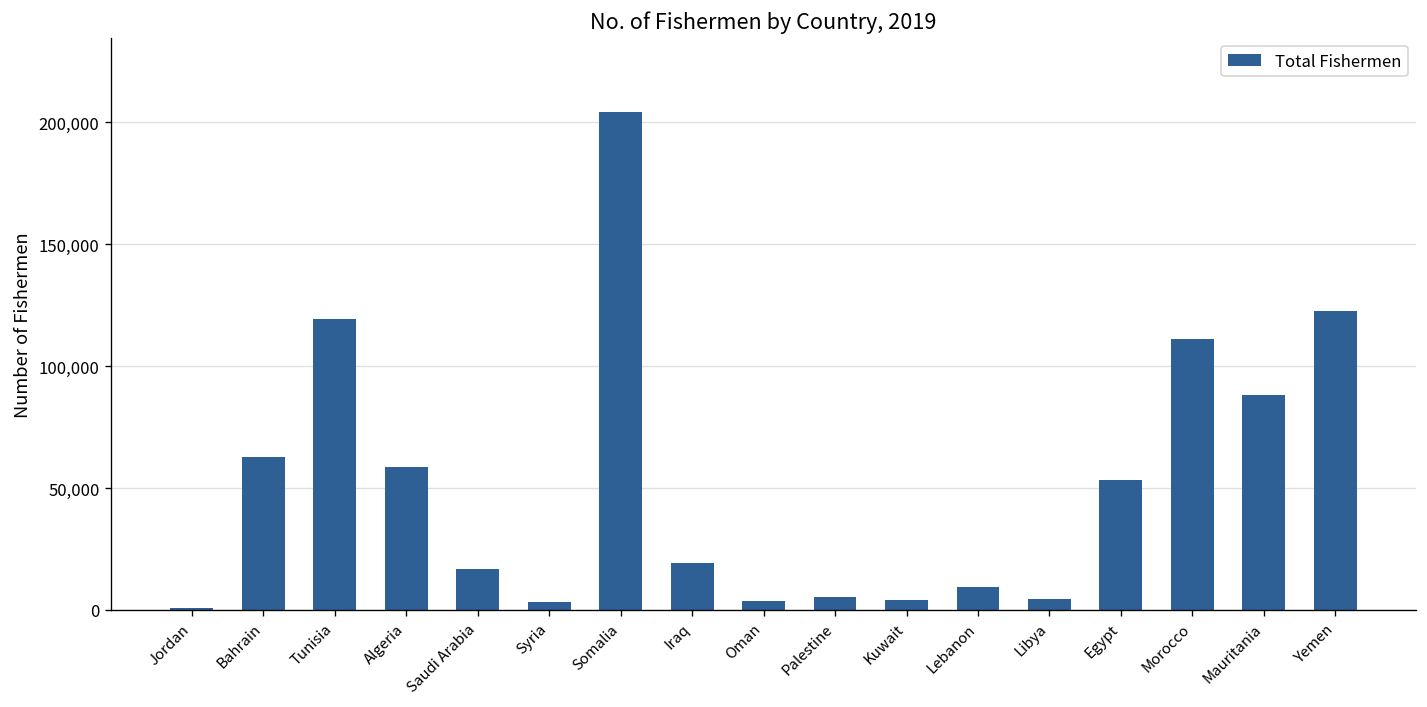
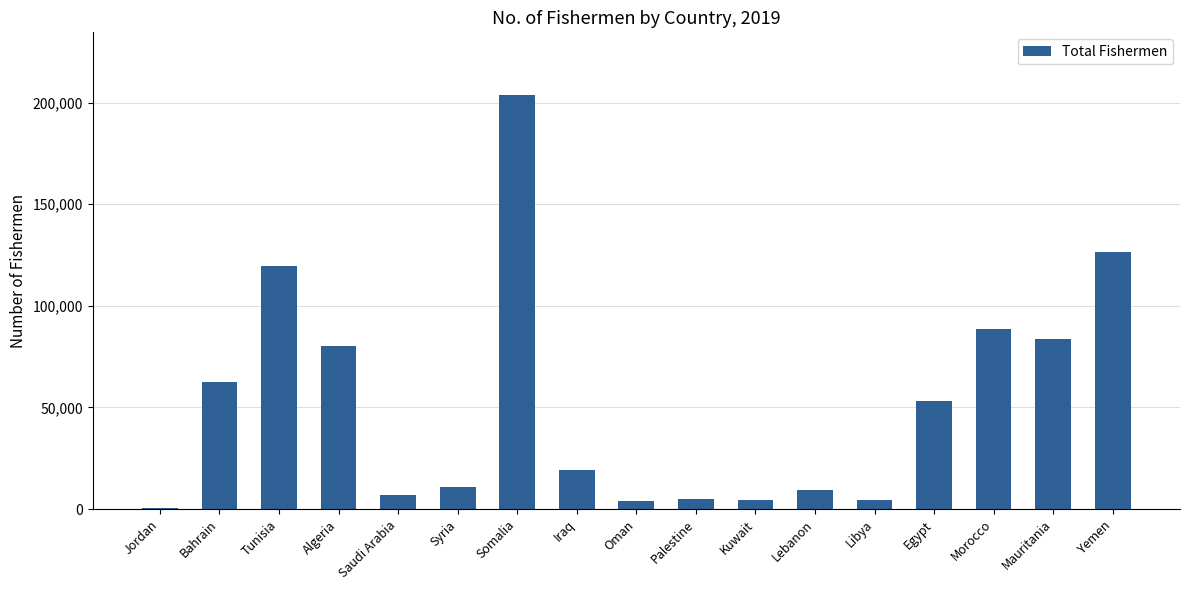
  {
    "Bahrain": "63,000",
    "Tunisia": "119,000",
-   "Algeria": "59,000",
-   "Saudi Arabia": "17,000",
-   "Syria": "3,000",
+   "Algeria": "80,000",
+   "Saudi Arabia": "7,000",
+   "Syria": "11,000",
    "Somalia": "204,000",
    "Iraq": "19,000",
    "Oman": "4,000",
    "Palestine": "5,000",
    "Kuwait": "4,000",
    "Lebanon": "10,000",
    "Libya": "4,000",
    "Egypt": "53,000",
-   "Morocco": "111,000",
-   "Mauritania": "88,000",
-   "Yemen": "123,000"
+   "Morocco": "89,000",
+   "Mauritania": "84,000",
+   "Yemen": "127,000"
  }
